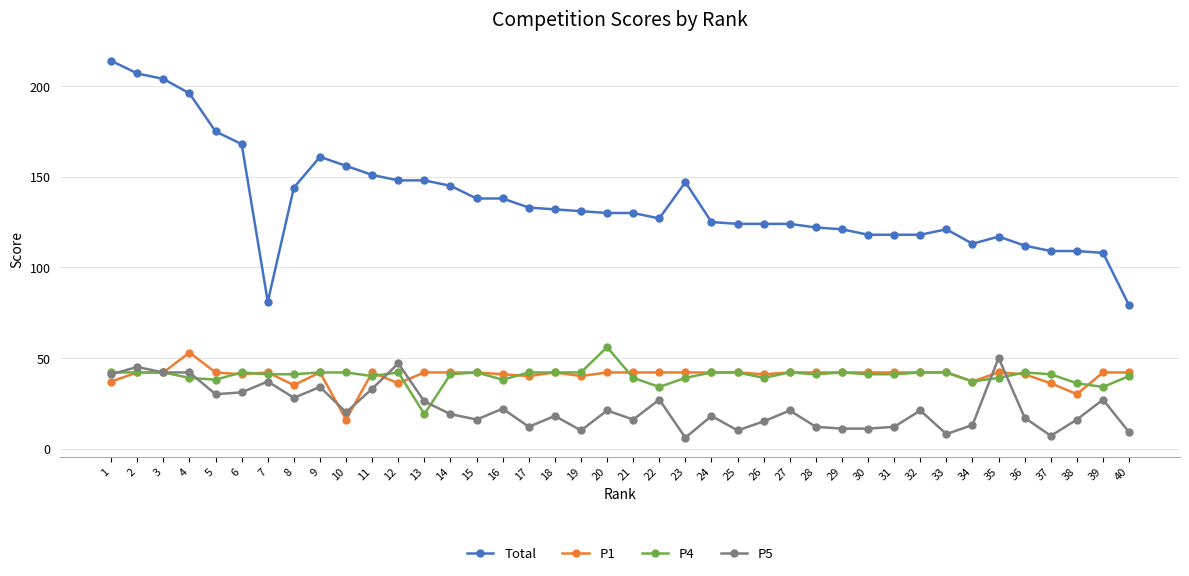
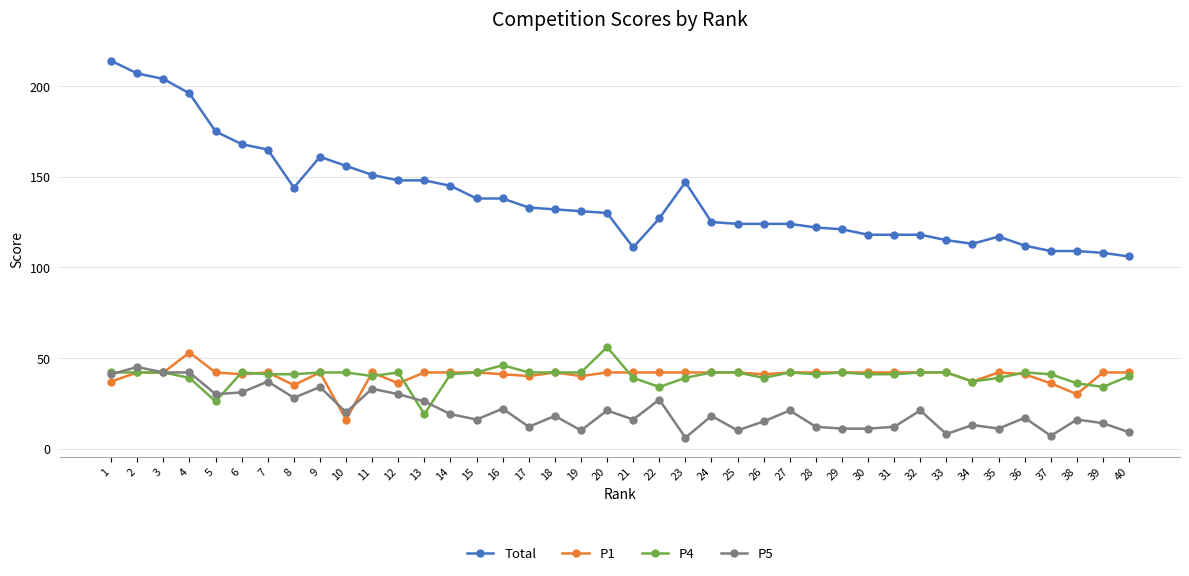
  {
    "Total": {
      "1": 214,
      "2": 207,
      "3": 204,
      "4": 196,
      "5": 175,
      "6": 168,
-     "7": 81,
+     "7": 165,
      "8": 144,
      "9": 161,
      "10": 156,
      "11": 151,
      "12": 148,
      "13": 148,
      "14": 145,
      "15": 138,
      "16": 138,
      "17": 133,
      "18": 132,
      "19": 131,
      "20": 130,
-     "21": 130,
+     "21": 111,
      "22": 127,
      "23": 147,
      "24": 125,
      "25": 124,
      "26": 124,
      "27": 124,
      "28": 122,
      "29": 121,
      "30": 118,
      "31": 118,
      "32": 118,
-     "33": 121,
+     "33": 115,
      "34": 113,
      "35": 117,
      "36": 112,
      "37": 109,
      "38": 109,
      "39": 108,
-     "40": 79
+     "40": 106
    },
    "P1": {
      "1": 37,
      "4": 53,
      "5": 42,
      "8": 35,
      "10": 16,
      "11": 42,
      "12": 36,
      "13": 42,
      "16": 41,
      "17": 40,
      "19": 40,
      "20": 42,
      "21": 42,
      "22": 42,
      "23": 42,
      "26": 41,
      "35": 42,
      "37": 36,
      "38": 30,
      "39": 42,
      "40": 42
    },
    "P4": {
      "4": 39,
-     "5": 38,
+     "5": 26,
      "8": 41,
      "10": 42,
      "11": 40,
      "12": 42,
      "13": 19,
-     "16": 38,
+     "16": 46,
      "17": 42,
      "19": 42,
      "20": 56,
      "21": 39,
      "22": 34,
      "23": 39,
      "26": 39,
      "35": 39,
      "37": 41,
      "38": 36,
      "39": 34,
      "40": 40
    },
    "P5": {
      "2": 45,
      "4": 42,
      "5": 30,
      "6": 31,
      "7": 37,
      "8": 28,
      "9": 34,
      "10": 20,
      "11": 33,
-     "12": 47,
+     "12": 30,
      "13": 26,
      "14": 19,
      "15": 16,
      "16": 22,
      "17": 12,
      "18": 18,
      "19": 10,
      "20": 21,
      "21": 16,
      "22": 27,
      "23": 6,
      "24": 18,
      "25": 10,
      "26": 15,
      "27": 21,
      "28": 12,
      "29": 11,
      "30": 11,
      "31": 12,
      "32": 21,
      "33": 8,
      "34": 13,
-     "35": 50,
+     "35": 11,
      "36": 17,
      "37": 7,
      "38": 16,
-     "39": 27,
+     "39": 14,
      "40": 9
    }
  }
